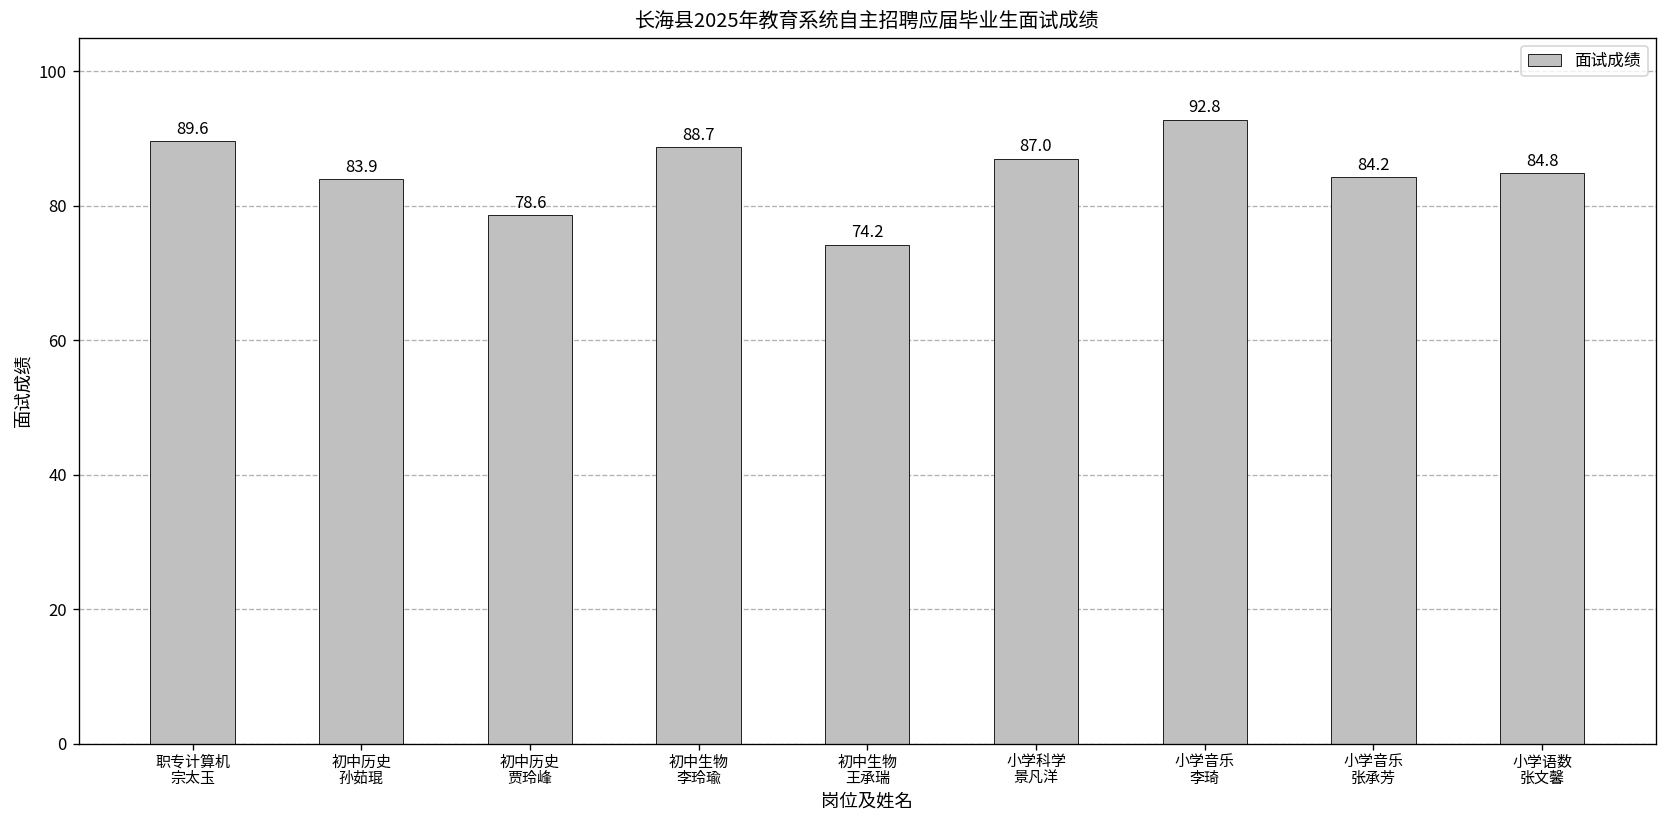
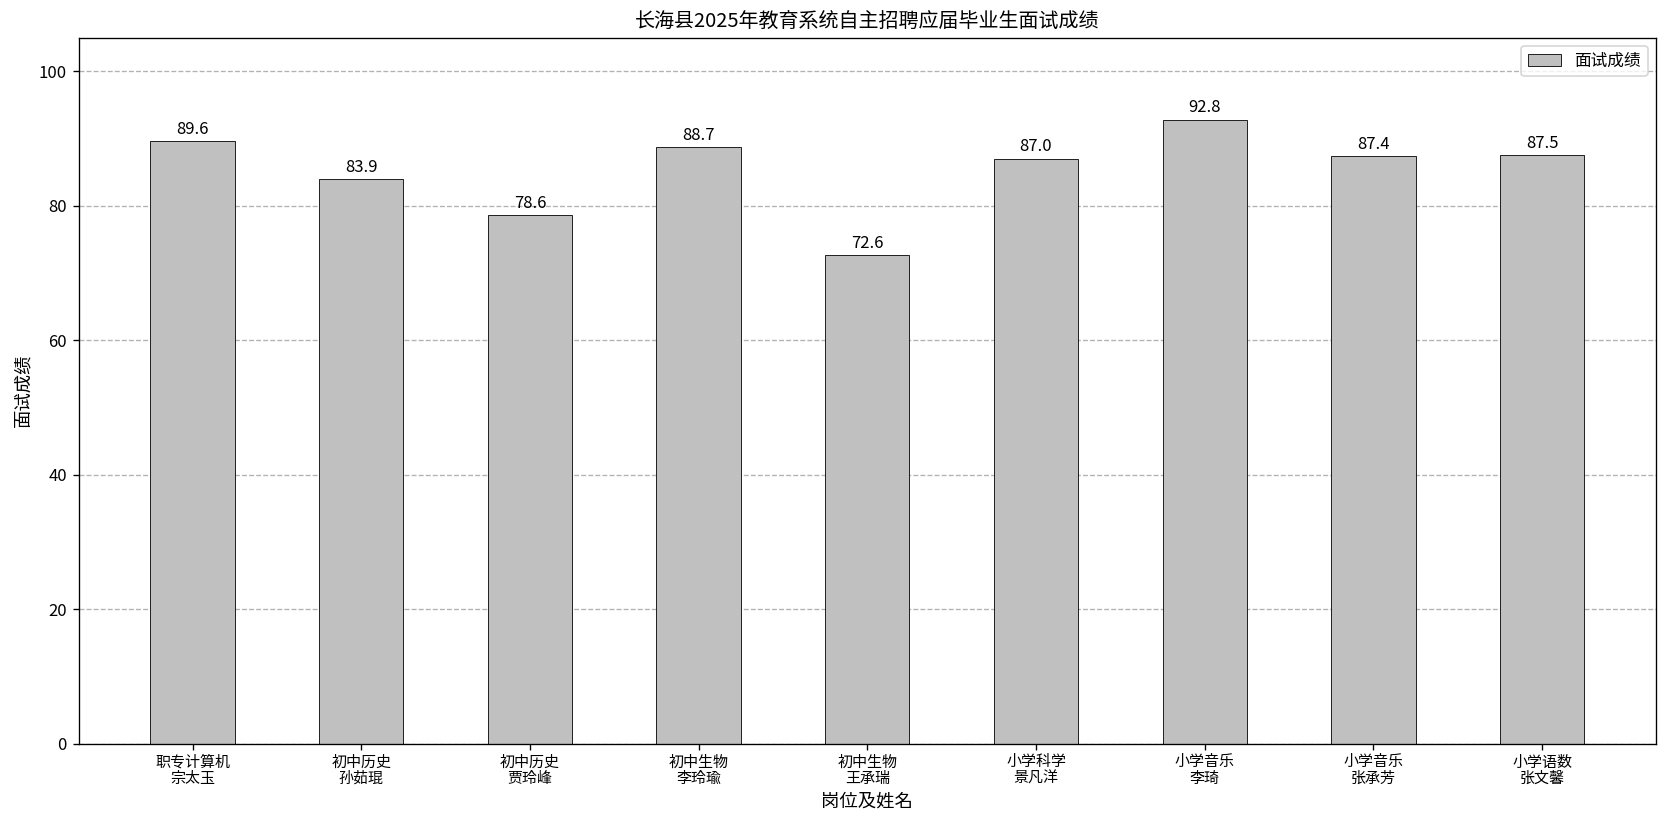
  {
    "职专计算机 宗太玉": 89.6,
    "初中历史 孙茹琨": 83.9,
    "初中历史 贾玲峰": 78.6,
    "初中生物 李玲瑜": 88.7,
-   "初中生物 王承瑞": 74.2,
+   "初中生物 王承瑞": 72.6,
    "小学科学 景凡洋": 87.0,
    "小学音乐 李琦": 92.8,
-   "小学音乐 张承芳": 84.2,
-   "小学语数 张文馨": 84.8
+   "小学音乐 张承芳": 87.4,
+   "小学语数 张文馨": 87.5
  }
